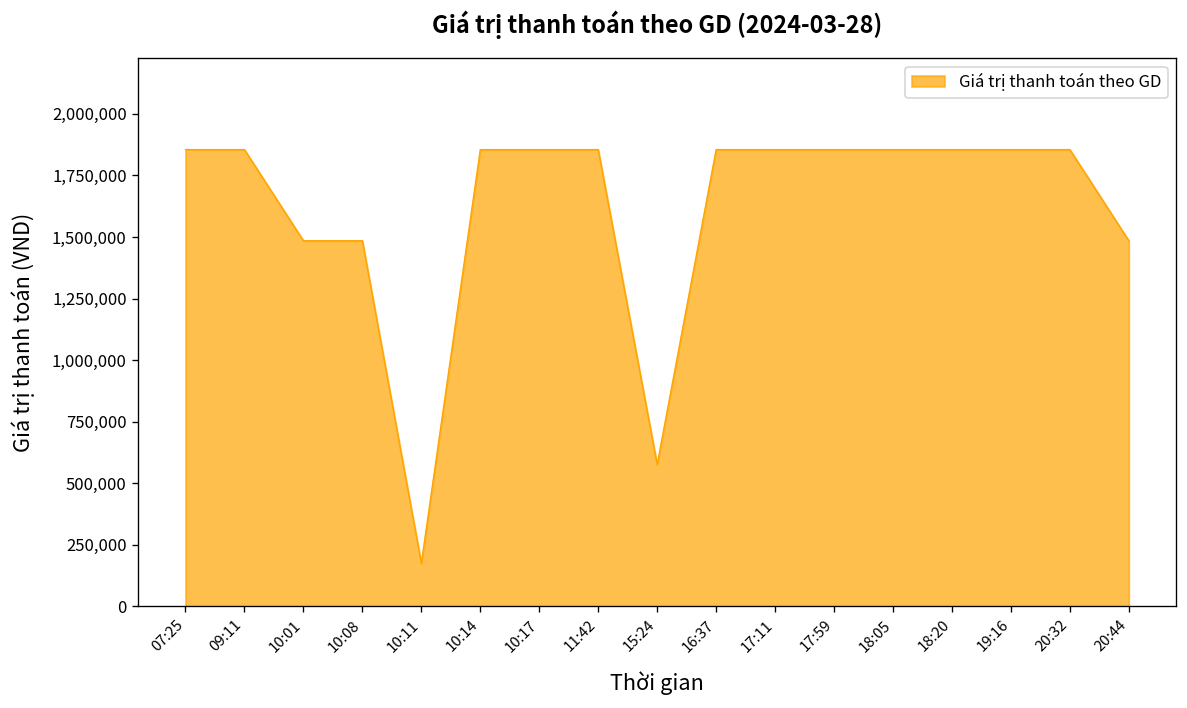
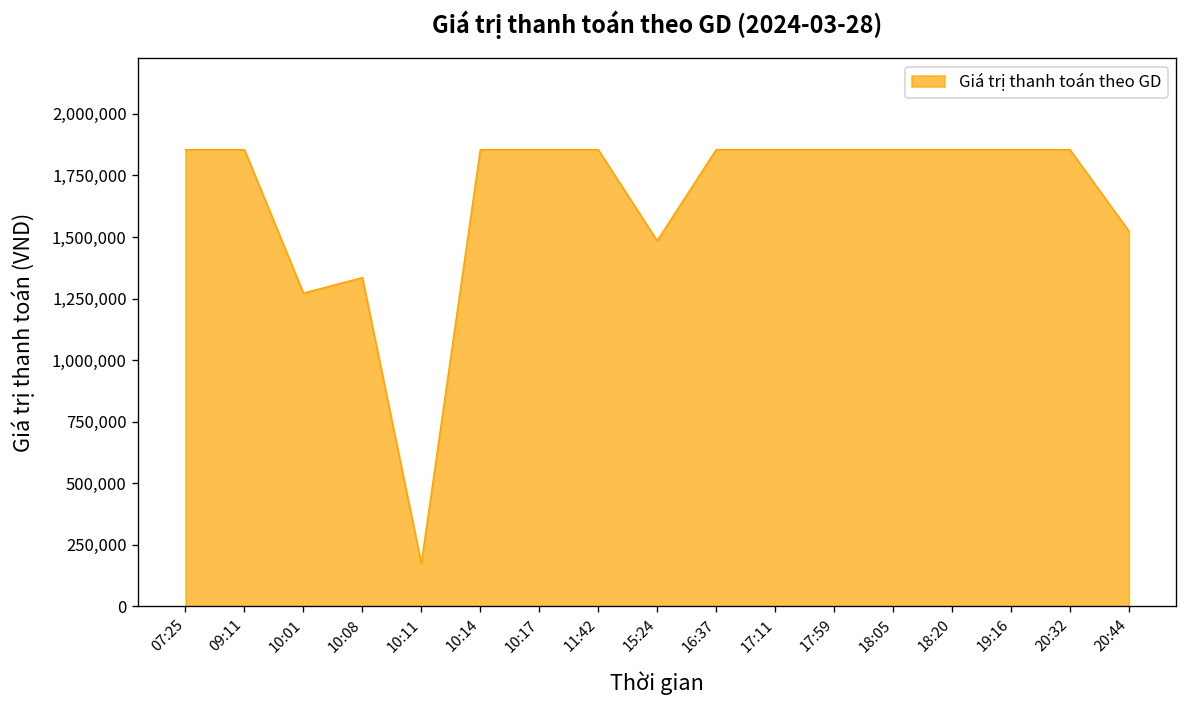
  {
    "07:25": "1,860,000",
    "09:11": "1,860,000",
-   "10:01": "1,490,000",
-   "10:08": "1,490,000",
+   "10:01": "1,270,000",
+   "10:08": "1,340,000",
    "10:11": "180,000",
    "10:14": "1,860,000",
    "10:17": "1,860,000",
    "11:42": "1,860,000",
-   "15:24": "580,000",
+   "15:24": "1,490,000",
    "16:37": "1,860,000",
    "17:11": "1,860,000",
    "17:59": "1,860,000",
    "18:05": "1,860,000",
    "18:20": "1,860,000",
    "19:16": "1,860,000",
    "20:32": "1,860,000",
-   "20:44": "1,490,000"
+   "20:44": "1,520,000"
  }
